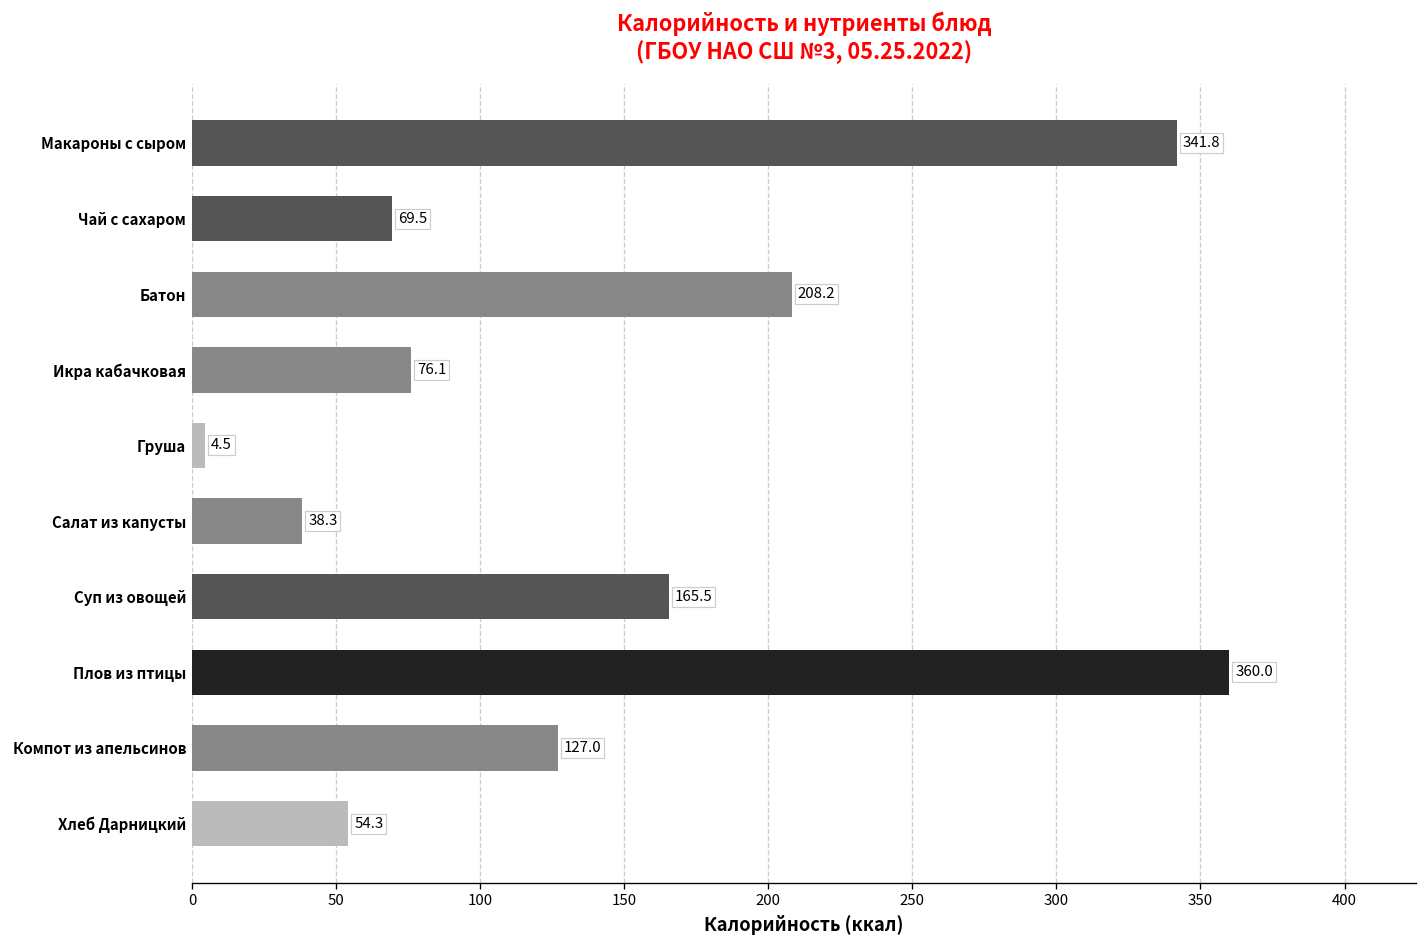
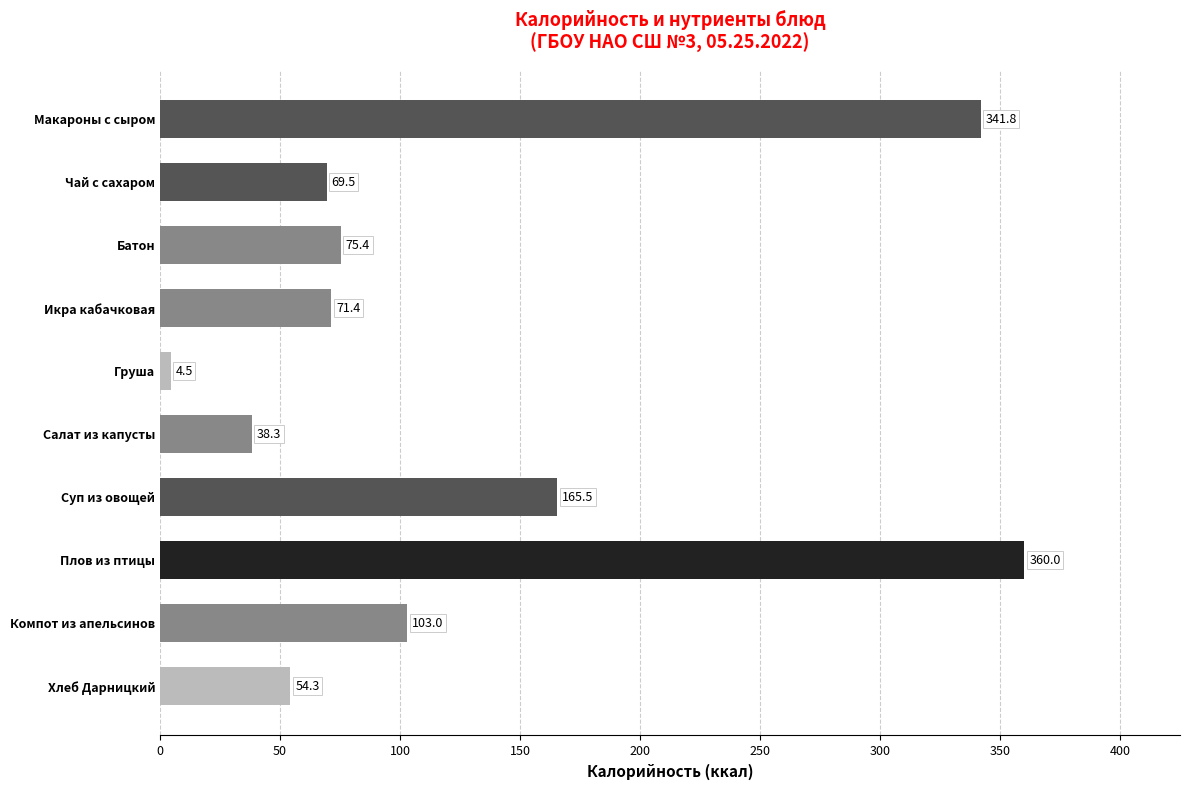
  {
-   "Батон": 208.2,
-   "Икра кабачковая": 76.1,
-   "Компот из апельсинов": 127.0
+   "Батон": 75.4,
+   "Икра кабачковая": 71.4,
+   "Компот из апельсинов": 103.0
  }
